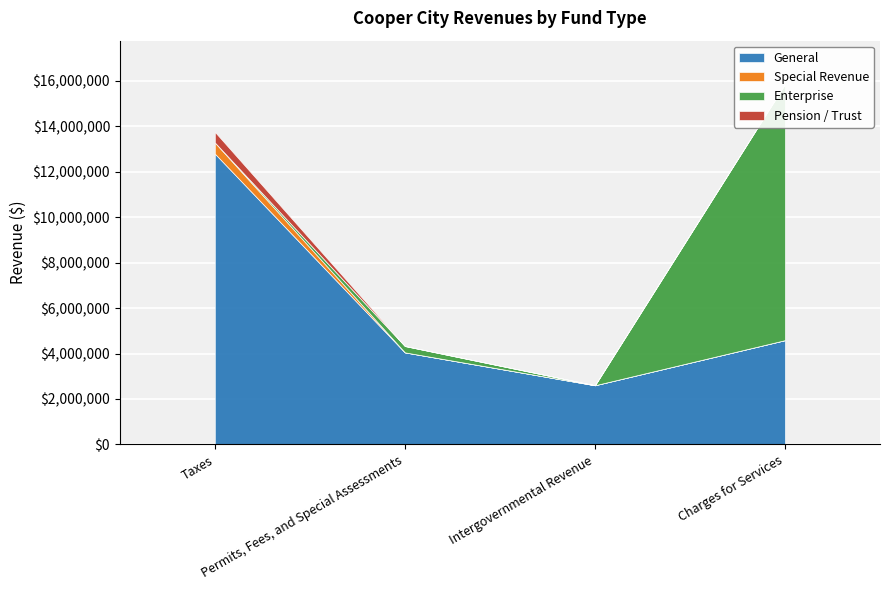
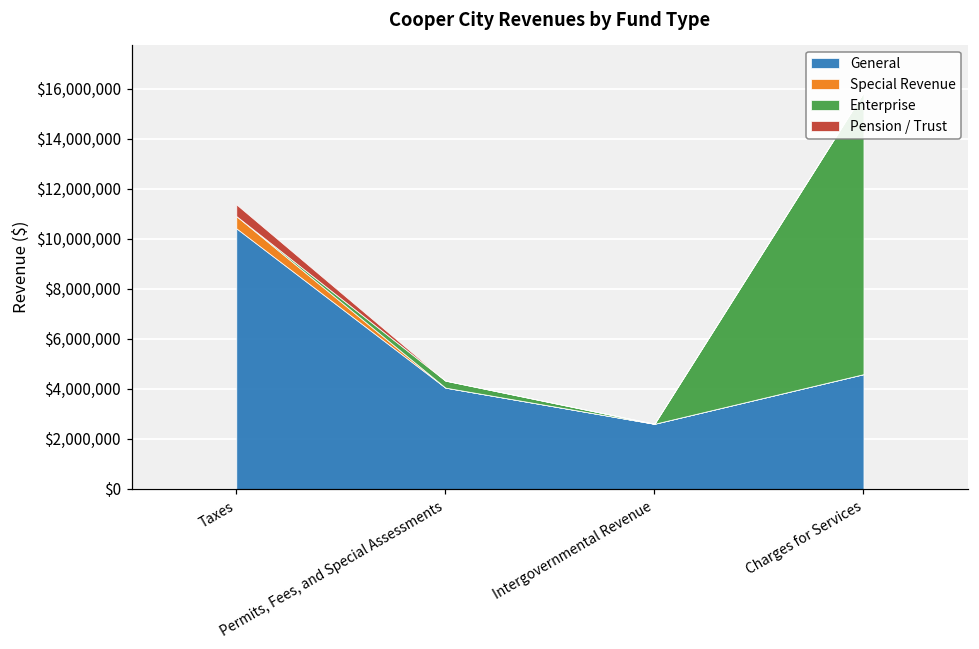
  {
    "General": {
-     "Taxes": "$12,800,000"
+     "Taxes": "$10,400,000"
    },
    "Pension / Trust": {
      "Taxes": "$500,000"
    }
  }
